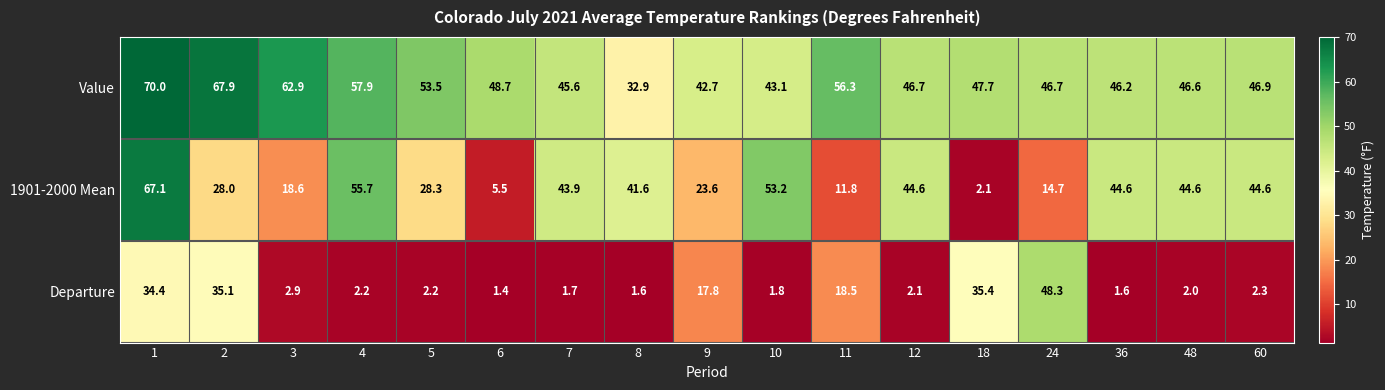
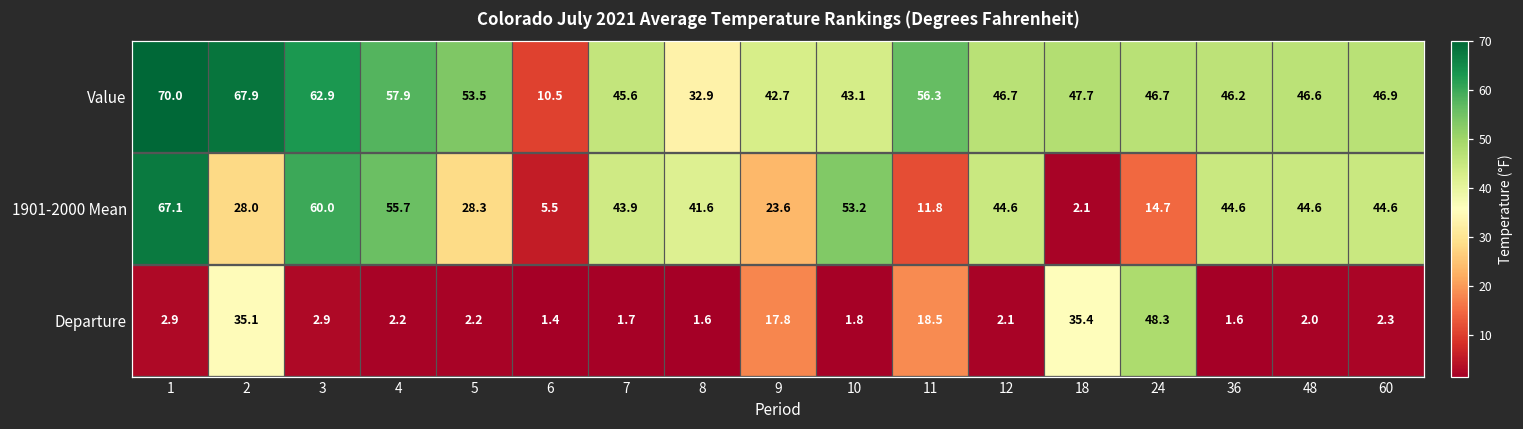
  {
    "Value": {
      "1": 70.0,
      "2": 67.9,
      "3": 62.9,
      "4": 57.9,
      "5": 53.5,
-     "6": 48.7,
+     "6": 10.5,
      "7": 45.6,
      "8": 32.9,
      "9": 42.7,
      "10": 43.1,
      "11": 56.3,
      "12": 46.7,
      "18": 47.7,
      "24": 46.7,
      "36": 46.2,
      "48": 46.6,
      "60": 46.9
    },
    "1901-2000 Mean": {
      "1": 67.1,
      "2": 28.0,
-     "3": 18.6,
+     "3": 60.0,
      "4": 55.7,
      "5": 28.3,
      "6": 5.5,
      "7": 43.9,
      "8": 41.6,
      "9": 23.6,
      "10": 53.2,
      "11": 11.8,
      "12": 44.6,
      "18": 2.1,
      "24": 14.7,
      "36": 44.6,
      "48": 44.6,
      "60": 44.6
    },
    "Departure": {
-     "1": 34.4,
+     "1": 2.9,
      "2": 35.1,
      "3": 2.9,
      "4": 2.2,
      "5": 2.2,
      "6": 1.4,
      "7": 1.7,
      "8": 1.6,
      "9": 17.8,
      "10": 1.8,
      "11": 18.5,
      "12": 2.1,
      "18": 35.4,
      "24": 48.3,
      "36": 1.6,
      "48": 2.0,
      "60": 2.3
    }
  }
